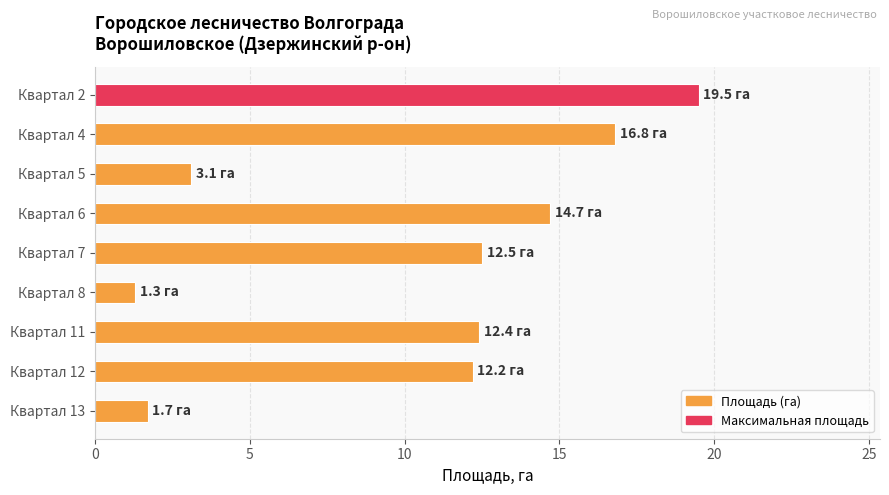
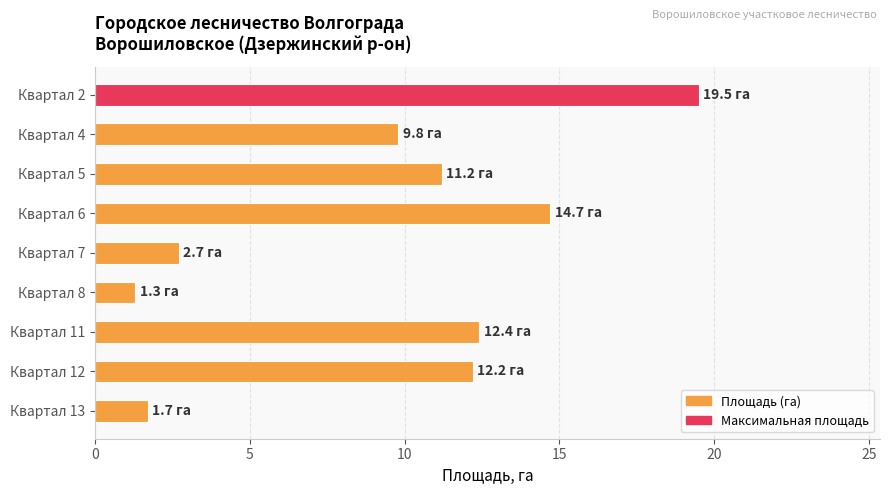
  {
    "Квартал 2": 19.5,
-   "Квартал 4": 16.8,
-   "Квартал 5": 3.1,
+   "Квартал 4": 9.8,
+   "Квартал 5": 11.2,
    "Квартал 6": 14.7,
-   "Квартал 7": 12.5,
+   "Квартал 7": 2.7,
    "Квартал 8": 1.3,
    "Квартал 11": 12.4,
    "Квартал 12": 12.2,
    "Квартал 13": 1.7
  }
